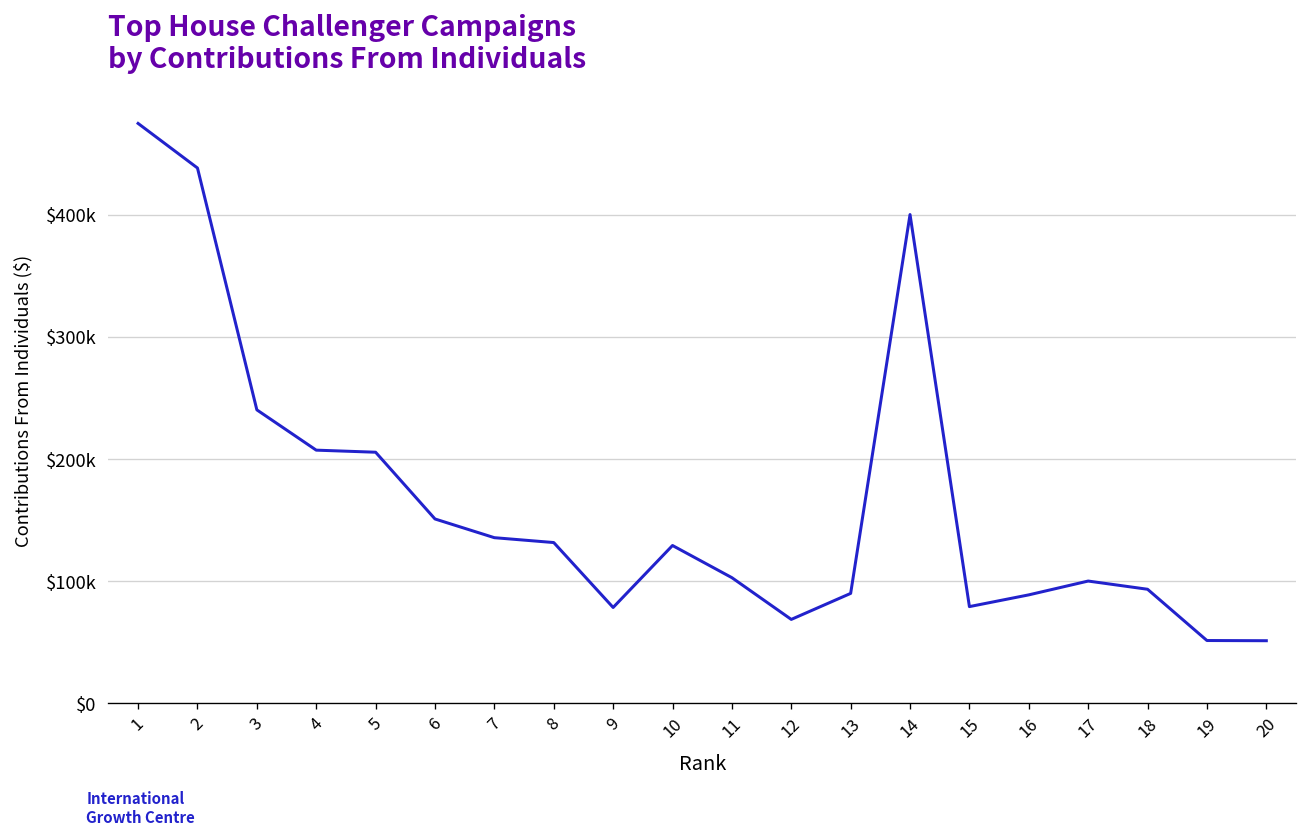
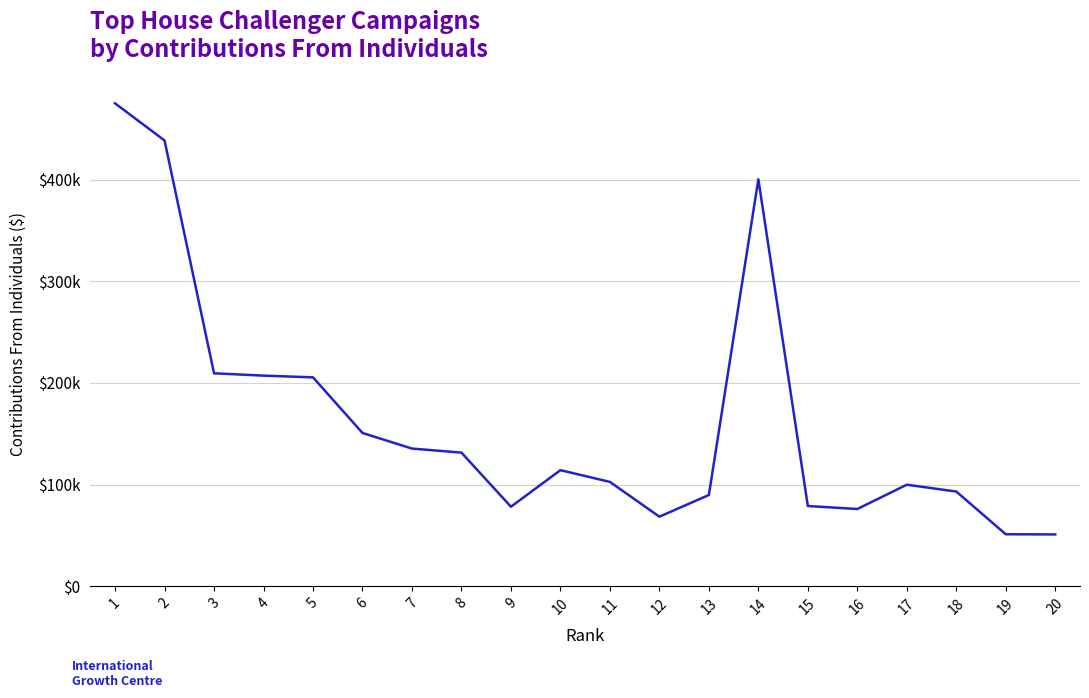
  {
    "1": "$475000",
    "2": "$438000",
-   "3": "$240000",
+   "3": "$209000",
    "4": "$207000",
    "5": "$205000",
    "6": "$151000",
    "7": "$135000",
    "8": "$131000",
    "9": "$78000",
-   "10": "$129000",
+   "10": "$114000",
    "11": "$103000",
    "12": "$68000",
    "13": "$90000",
    "14": "$400000",
    "15": "$79000",
-   "16": "$89000",
+   "16": "$76000",
    "17": "$100000",
    "18": "$93000",
    "19": "$51000",
    "20": "$51000"
  }
